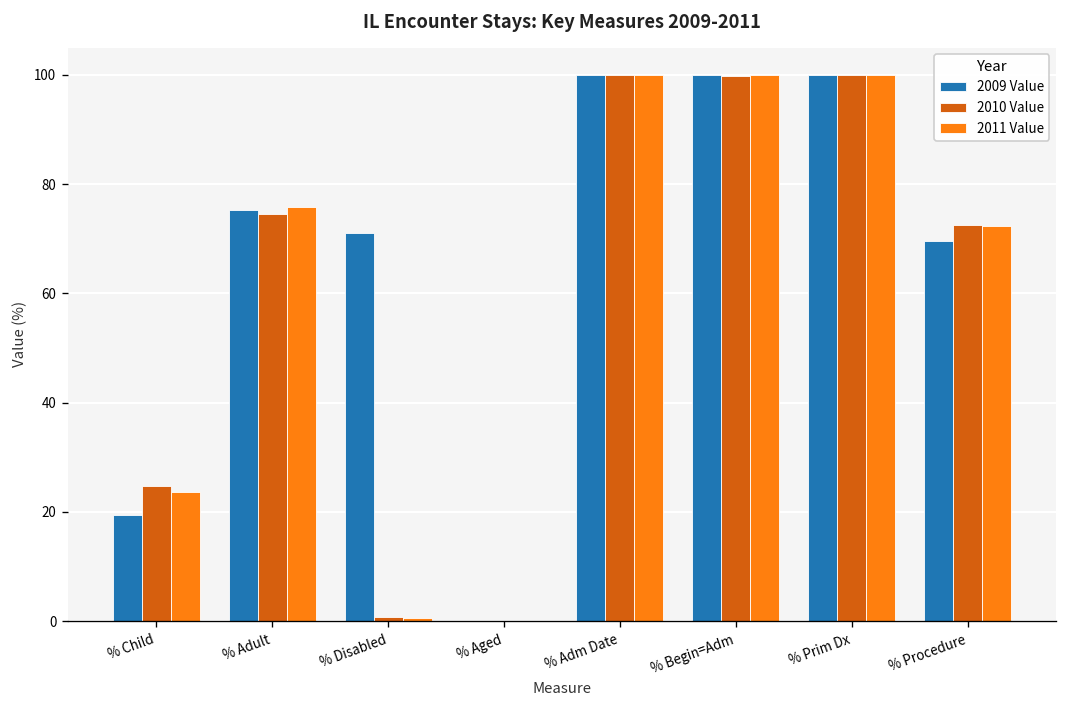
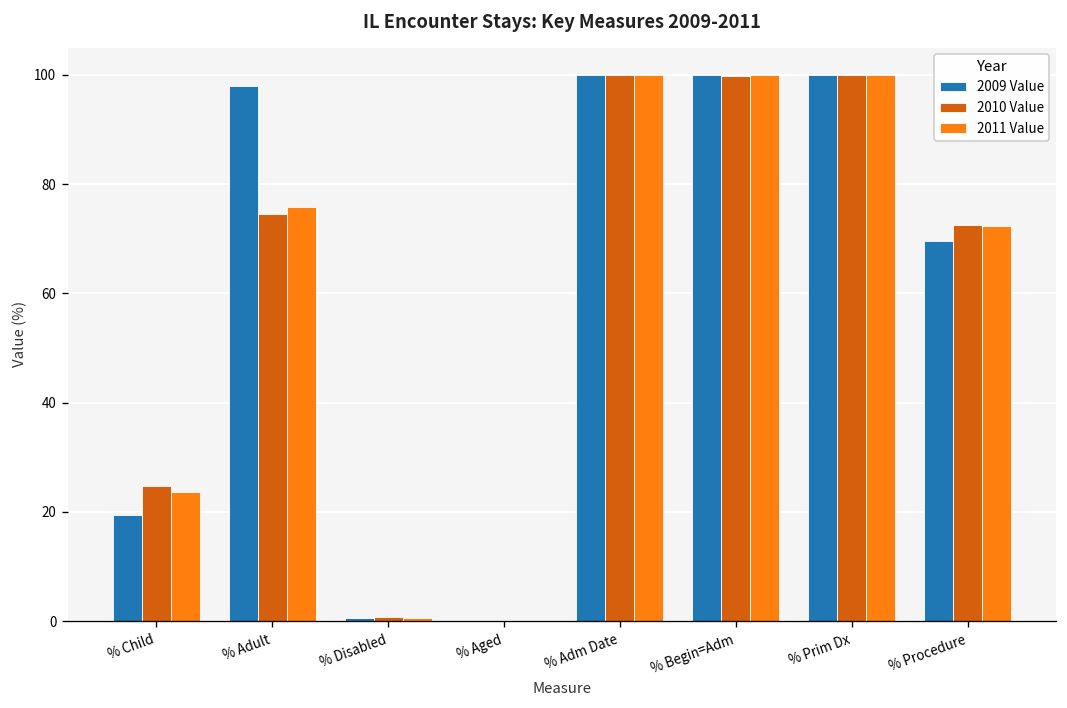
  {
    "2009 Value": {
      "% Child": 19,
-     "% Adult": 75,
-     "% Disabled": 71,
+     "% Adult": 98,
+     "% Disabled": 1,
      "% Aged": 0,
      "% Adm Date": 100,
      "% Begin=Adm": 100,
      "% Prim Dx": 100,
      "% Procedure": 70
    }
  }
